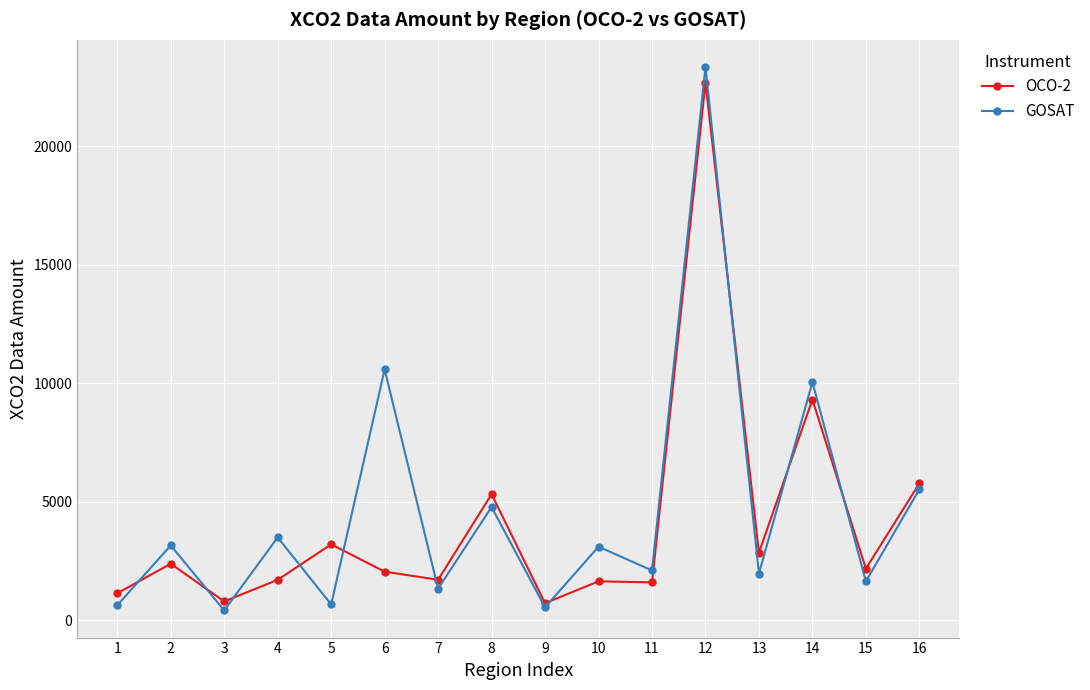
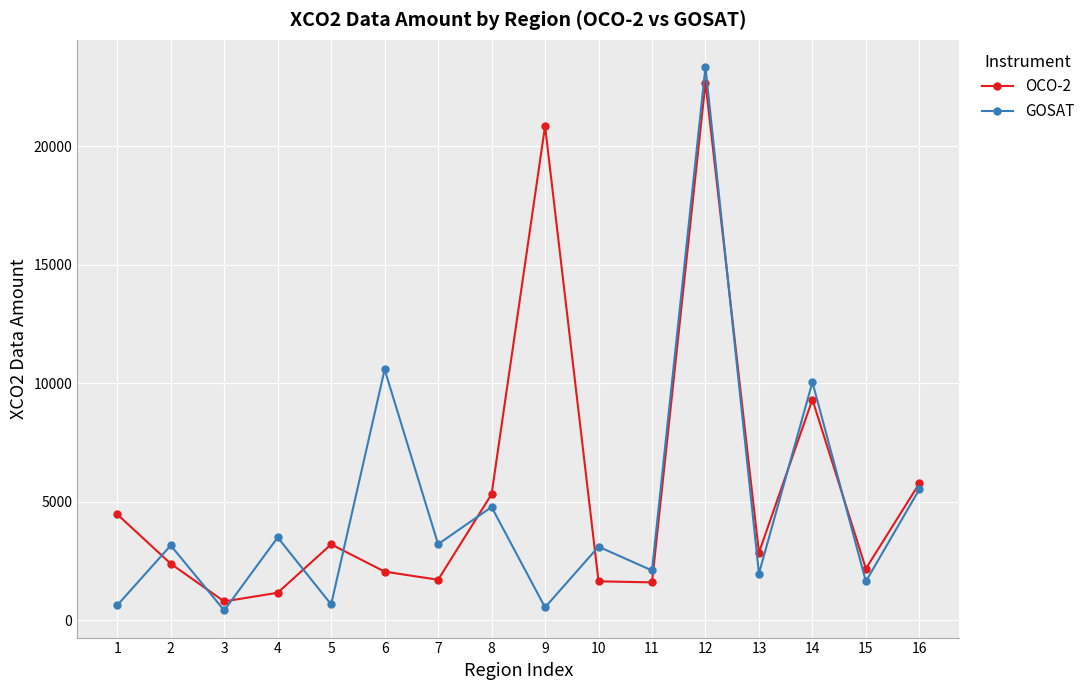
  {
    "OCO-2": {
-     "1": 1100,
+     "1": 4500,
      "2": 2400,
      "3": 800,
-     "4": 1700,
+     "4": 1200,
      "5": 3200,
      "6": 2100,
      "7": 1700,
      "8": 5300,
-     "9": 700,
+     "9": 20900,
      "10": 1600,
      "11": 1600,
      "12": 22700,
      "13": 2900,
      "14": 9300,
      "15": 2200,
      "16": 5800
    },
    "GOSAT": {
      "1": 600,
      "2": 3200,
      "3": 400,
      "4": 3500,
      "5": 700,
      "6": 10600,
-     "7": 1300,
+     "7": 3200,
      "8": 4800,
      "9": 600,
      "10": 3100,
      "11": 2100,
      "12": 23300,
      "13": 2000,
      "14": 10100,
      "15": 1600,
      "16": 5500
    }
  }
